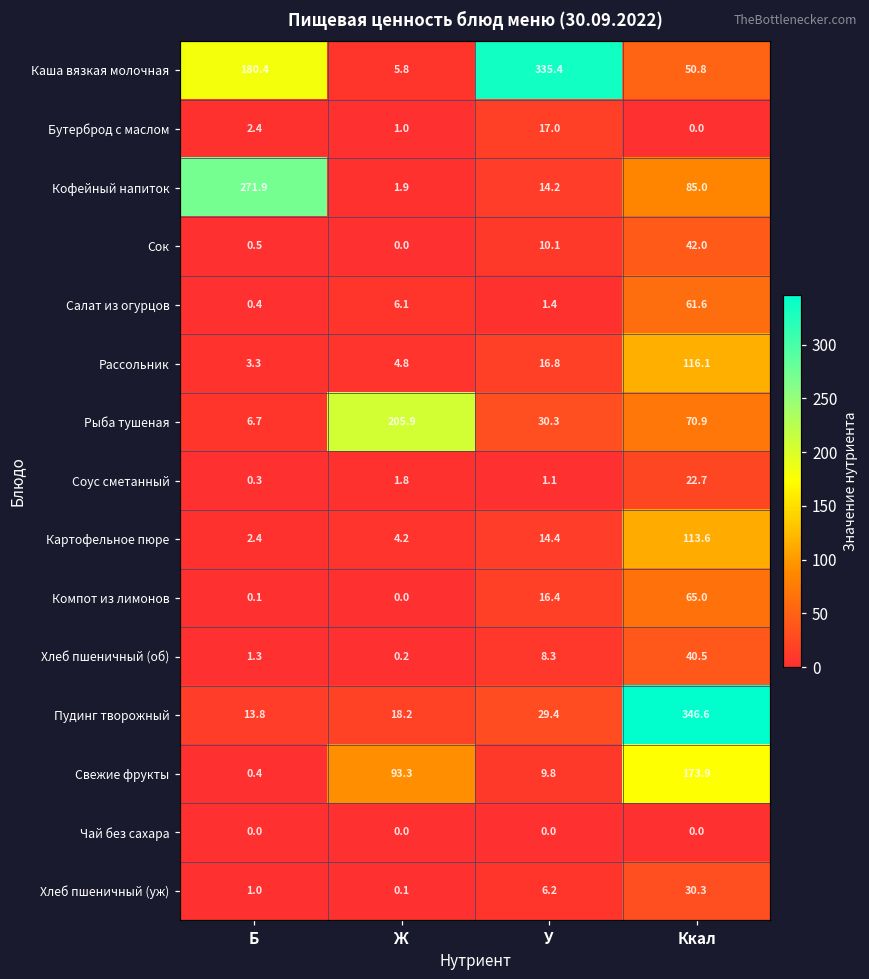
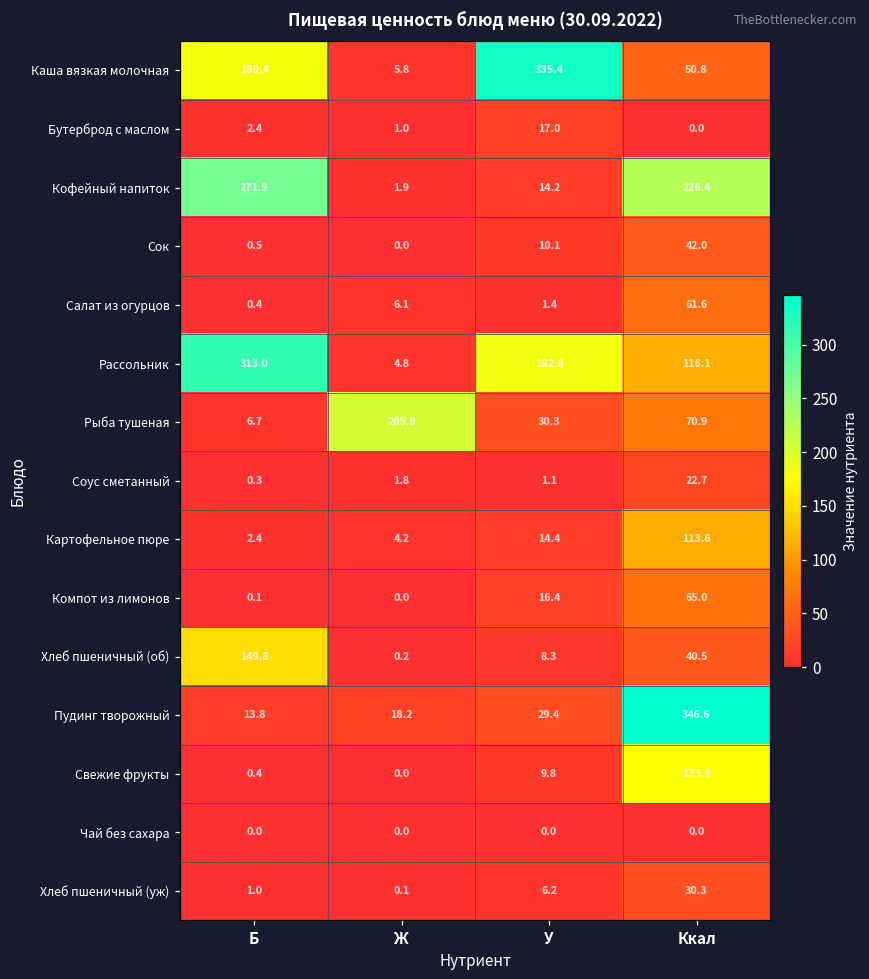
  {
    "Каша вязкая молочная": {
      "Б": 180.4,
      "Ж": 5.8,
      "У": 335.4,
      "Ккал": 50.8
    },
    "Бутерброд с маслом": {
      "Б": 2.4,
      "Ж": 1.0,
      "У": 17.0,
      "Ккал": 0.0
    },
    "Кофейный напиток": {
      "Б": 271.9,
      "Ж": 1.9,
      "У": 14.2,
-     "Ккал": 85.0
+     "Ккал": 226.4
    },
    "Сок": {
      "Б": 0.5,
      "Ж": 0.0,
      "У": 10.1,
      "Ккал": 42.0
    },
    "Салат из огурцов": {
      "Б": 0.4,
      "Ж": 6.1,
      "У": 1.4,
      "Ккал": 61.6
    },
    "Рассольник": {
-     "Б": 3.3,
+     "Б": 313.0,
      "Ж": 4.8,
-     "У": 16.8,
+     "У": 182.8,
      "Ккал": 116.1
    },
    "Рыба тушеная": {
      "Б": 6.7,
      "Ж": 205.9,
      "У": 30.3,
      "Ккал": 70.9
    },
    "Соус сметанный": {
      "Б": 0.3,
      "Ж": 1.8,
      "У": 1.1,
      "Ккал": 22.7
    },
    "Картофельное пюре": {
      "Б": 2.4,
      "Ж": 4.2,
      "У": 14.4,
      "Ккал": 113.6
    },
    "Компот из лимонов": {
      "Б": 0.1,
      "Ж": 0.0,
      "У": 16.4,
      "Ккал": 65.0
    },
    "Хлеб пшеничный (об)": {
-     "Б": 1.3,
+     "Б": 149.8,
      "Ж": 0.2,
      "У": 8.3,
      "Ккал": 40.5
    },
    "Пудинг творожный": {
      "Б": 13.8,
      "Ж": 18.2,
      "У": 29.4,
      "Ккал": 346.6
    },
    "Свежие фрукты": {
      "Б": 0.4,
-     "Ж": 93.3,
+     "Ж": 0.0,
      "У": 9.8,
      "Ккал": 173.9
    },
    "Чай без сахара": {
      "Б": 0.0,
      "Ж": 0.0,
      "У": 0.0,
      "Ккал": 0.0
    },
    "Хлеб пшеничный (уж)": {
      "Б": 1.0,
      "Ж": 0.1,
      "У": 6.2,
      "Ккал": 30.3
    }
  }
